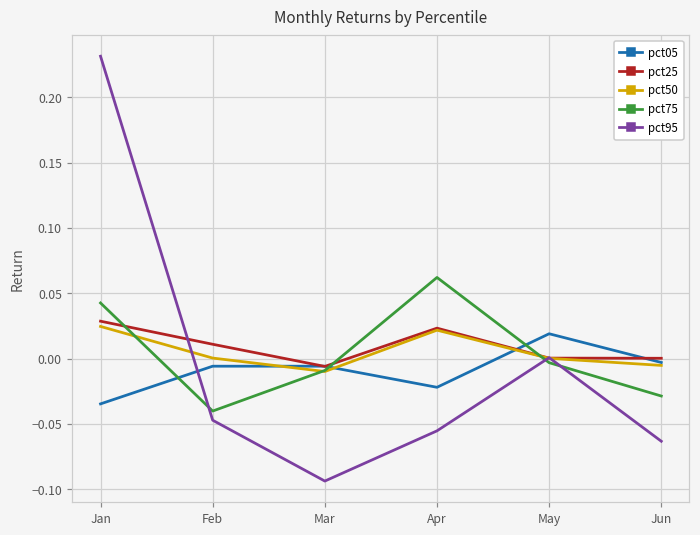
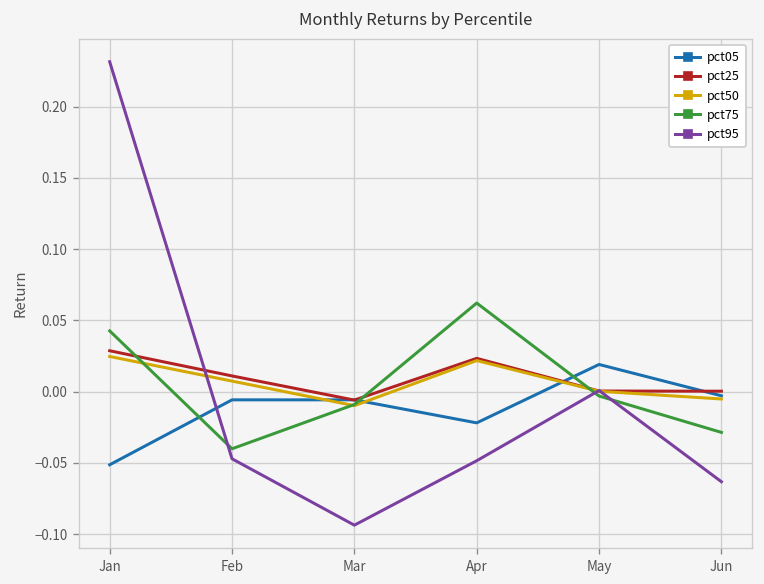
  {
    "pct05": {
-     "Jan": -0.035,
+     "Jan": -0.051,
      "Feb": -0.006,
      "Apr": -0.022,
      "May": 0.019,
      "Jun": -0.003
    },
    "pct25": {
      "Jan": 0.029,
      "Feb": 0.011,
      "Jun": 0.000
    },
    "pct50": {
      "Jan": 0.025,
-     "Feb": 0.000,
+     "Feb": 0.007,
      "Jun": -0.005
    },
    "pct75": {
      "Jan": 0.043,
      "Feb": -0.040,
      "Apr": 0.062,
      "May": -0.003,
      "Jun": -0.029
    },
    "pct95": {
      "Jan": 0.232,
      "Feb": -0.047,
      "Mar": -0.094,
-     "Apr": -0.055,
+     "Apr": -0.048,
      "Jun": -0.063
    }
  }
